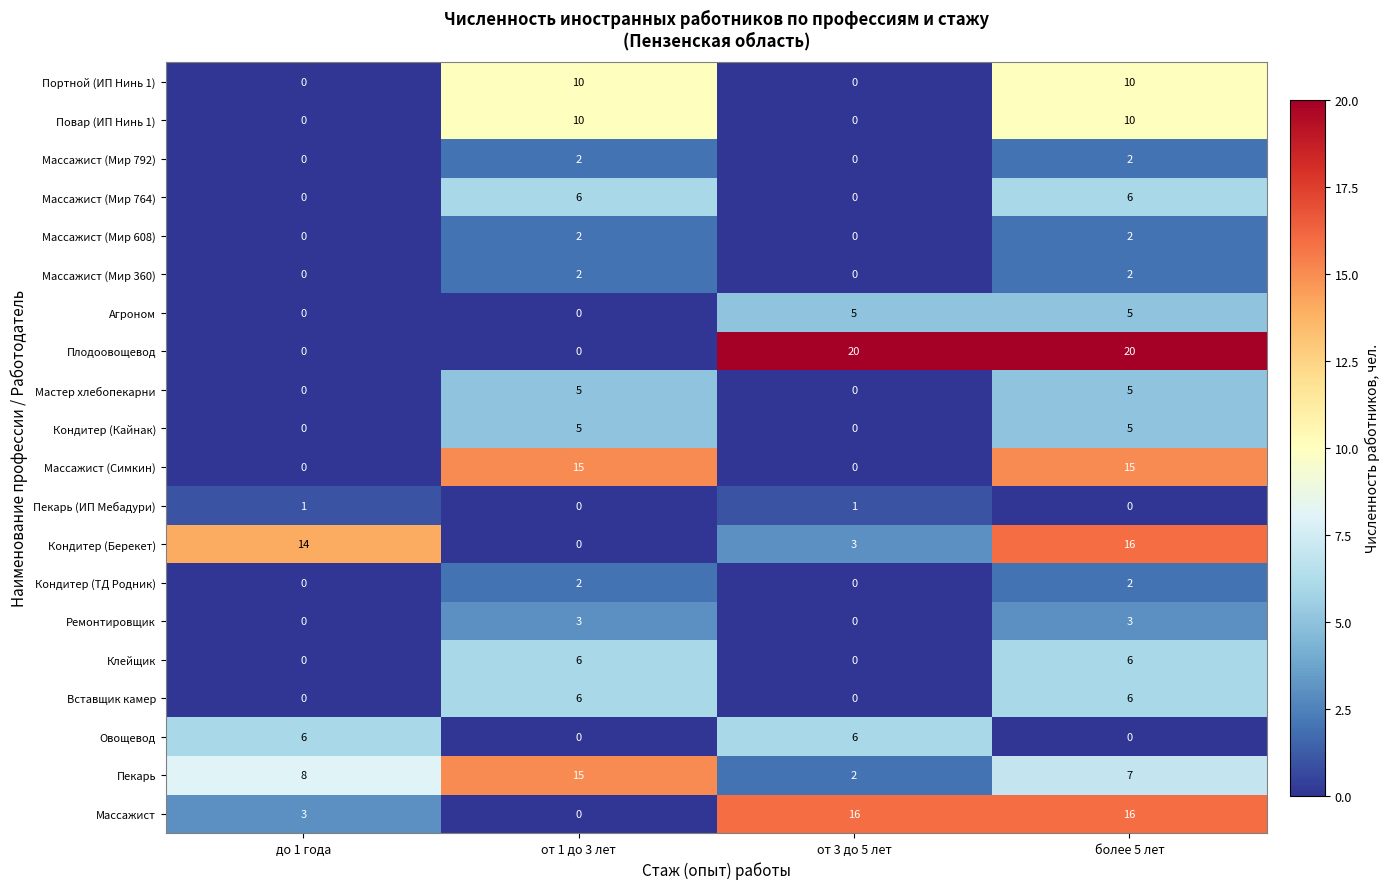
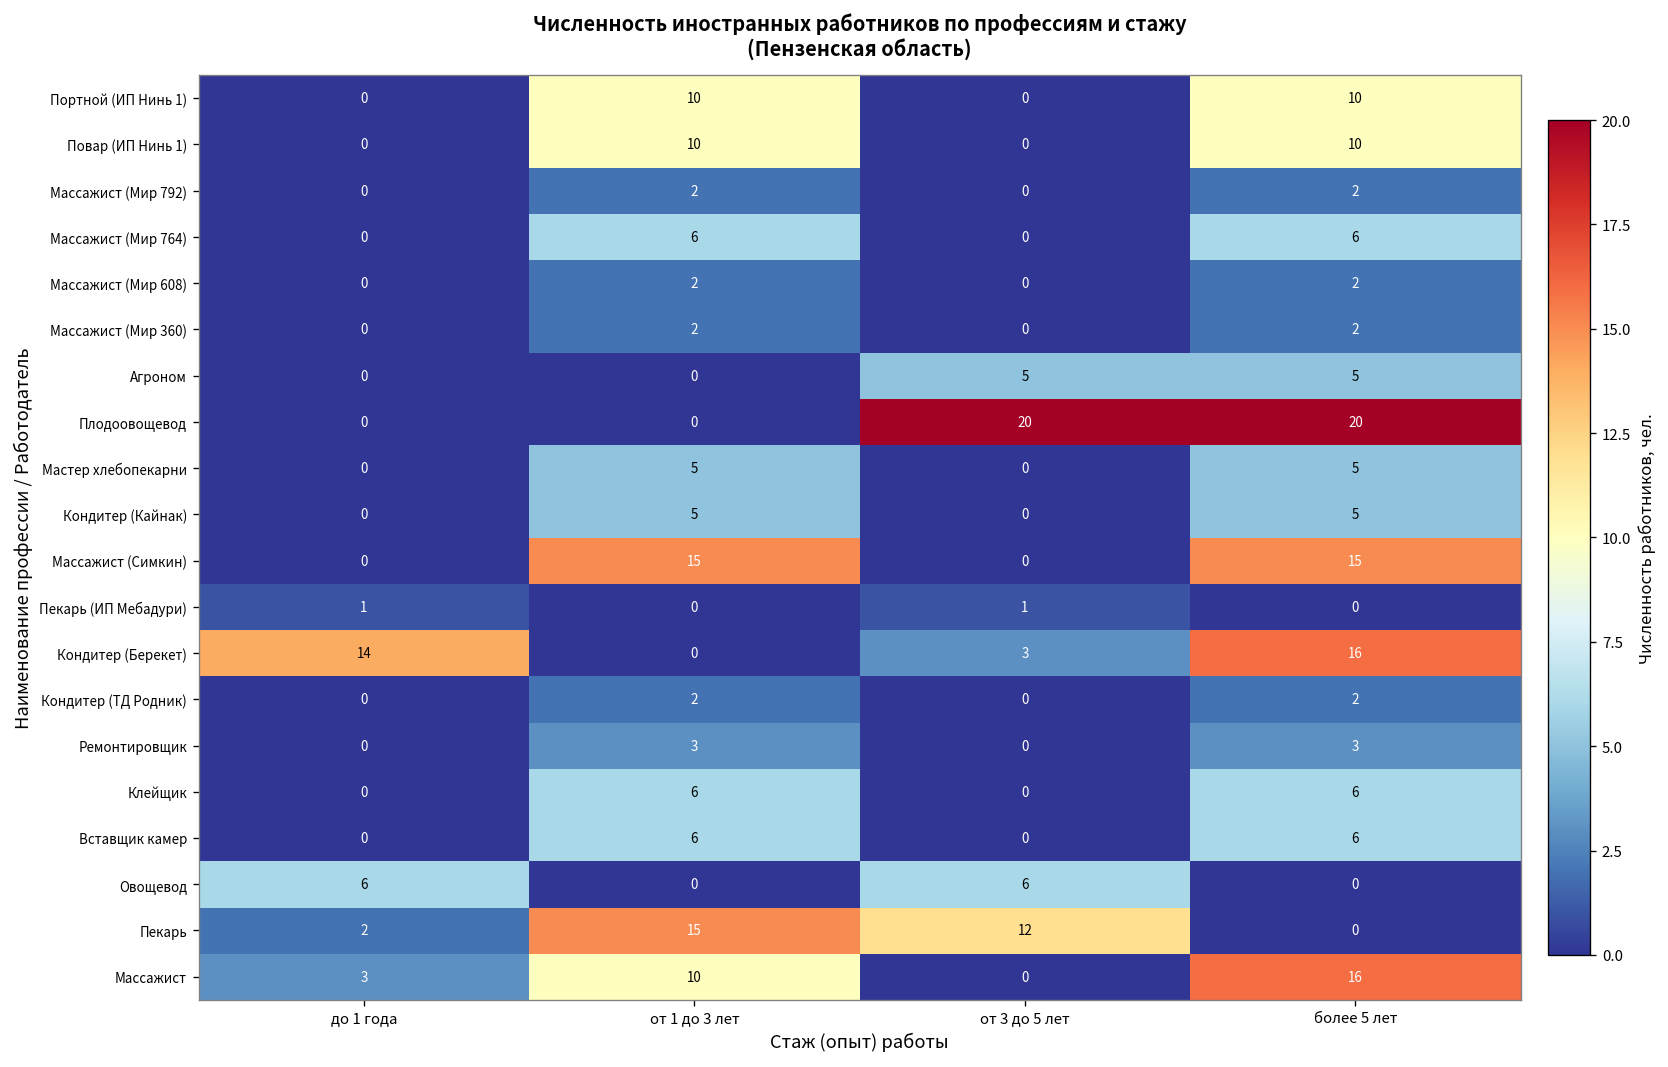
  {
    "Портной (ИП Нинь 1)": {
      "до 1 года": 0,
      "от 1 до 3 лет": 10,
      "от 3 до 5 лет": 0,
      "более 5 лет": 10
    },
    "Повар (ИП Нинь 1)": {
      "до 1 года": 0,
      "от 1 до 3 лет": 10,
      "от 3 до 5 лет": 0,
      "более 5 лет": 10
    },
    "Массажист (Мир 792)": {
      "до 1 года": 0,
      "от 1 до 3 лет": 2,
      "от 3 до 5 лет": 0,
      "более 5 лет": 2
    },
    "Массажист (Мир 764)": {
      "до 1 года": 0,
      "от 1 до 3 лет": 6,
      "от 3 до 5 лет": 0,
      "более 5 лет": 6
    },
    "Массажист (Мир 608)": {
      "до 1 года": 0,
      "от 1 до 3 лет": 2,
      "от 3 до 5 лет": 0,
      "более 5 лет": 2
    },
    "Массажист (Мир 360)": {
      "до 1 года": 0,
      "от 1 до 3 лет": 2,
      "от 3 до 5 лет": 0,
      "более 5 лет": 2
    },
    "Агроном": {
      "до 1 года": 0,
      "от 1 до 3 лет": 0,
      "от 3 до 5 лет": 5,
      "более 5 лет": 5
    },
    "Плодоовощевод": {
      "до 1 года": 0,
      "от 1 до 3 лет": 0,
      "от 3 до 5 лет": 20,
      "более 5 лет": 20
    },
    "Мастер хлебопекарни": {
      "до 1 года": 0,
      "от 1 до 3 лет": 5,
      "от 3 до 5 лет": 0,
      "более 5 лет": 5
    },
    "Кондитер (Кайнак)": {
      "до 1 года": 0,
      "от 1 до 3 лет": 5,
      "от 3 до 5 лет": 0,
      "более 5 лет": 5
    },
    "Массажист (Симкин)": {
      "до 1 года": 0,
      "от 1 до 3 лет": 15,
      "от 3 до 5 лет": 0,
      "более 5 лет": 15
    },
    "Пекарь (ИП Мебадури)": {
      "до 1 года": 1,
      "от 1 до 3 лет": 0,
      "от 3 до 5 лет": 1,
      "более 5 лет": 0
    },
    "Кондитер (Берекет)": {
      "до 1 года": 14,
      "от 1 до 3 лет": 0,
      "от 3 до 5 лет": 3,
      "более 5 лет": 16
    },
    "Кондитер (ТД Родник)": {
      "до 1 года": 0,
      "от 1 до 3 лет": 2,
      "от 3 до 5 лет": 0,
      "более 5 лет": 2
    },
    "Ремонтировщик": {
      "до 1 года": 0,
      "от 1 до 3 лет": 3,
      "от 3 до 5 лет": 0,
      "более 5 лет": 3
    },
    "Клейщик": {
      "до 1 года": 0,
      "от 1 до 3 лет": 6,
      "от 3 до 5 лет": 0,
      "более 5 лет": 6
    },
    "Вставщик камер": {
      "до 1 года": 0,
      "от 1 до 3 лет": 6,
      "от 3 до 5 лет": 0,
      "более 5 лет": 6
    },
    "Овощевод": {
      "до 1 года": 6,
      "от 1 до 3 лет": 0,
      "от 3 до 5 лет": 6,
      "более 5 лет": 0
    },
    "Пекарь": {
-     "до 1 года": 8,
+     "до 1 года": 2,
      "от 1 до 3 лет": 15,
-     "от 3 до 5 лет": 2,
-     "более 5 лет": 7
+     "от 3 до 5 лет": 12,
+     "более 5 лет": 0
    },
    "Массажист": {
      "до 1 года": 3,
-     "от 1 до 3 лет": 0,
-     "от 3 до 5 лет": 16,
+     "от 1 до 3 лет": 10,
+     "от 3 до 5 лет": 0,
      "более 5 лет": 16
    }
  }
